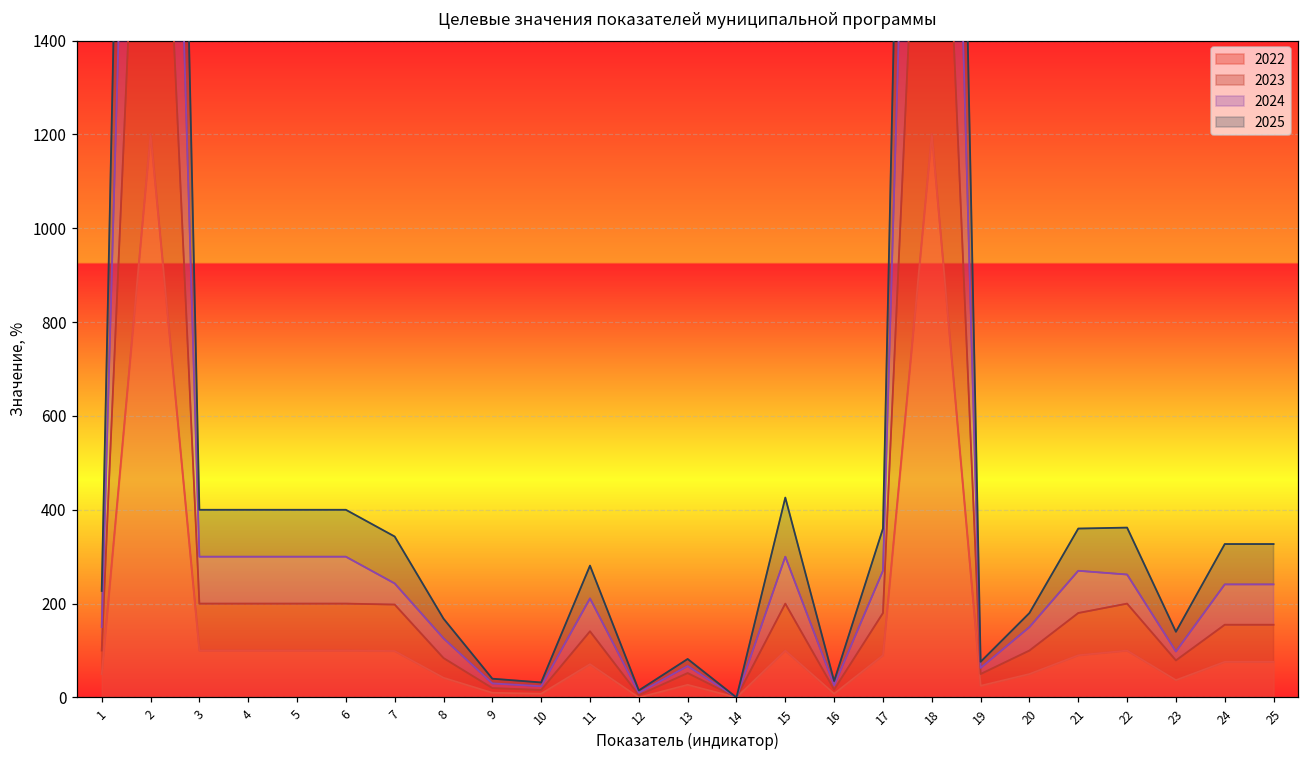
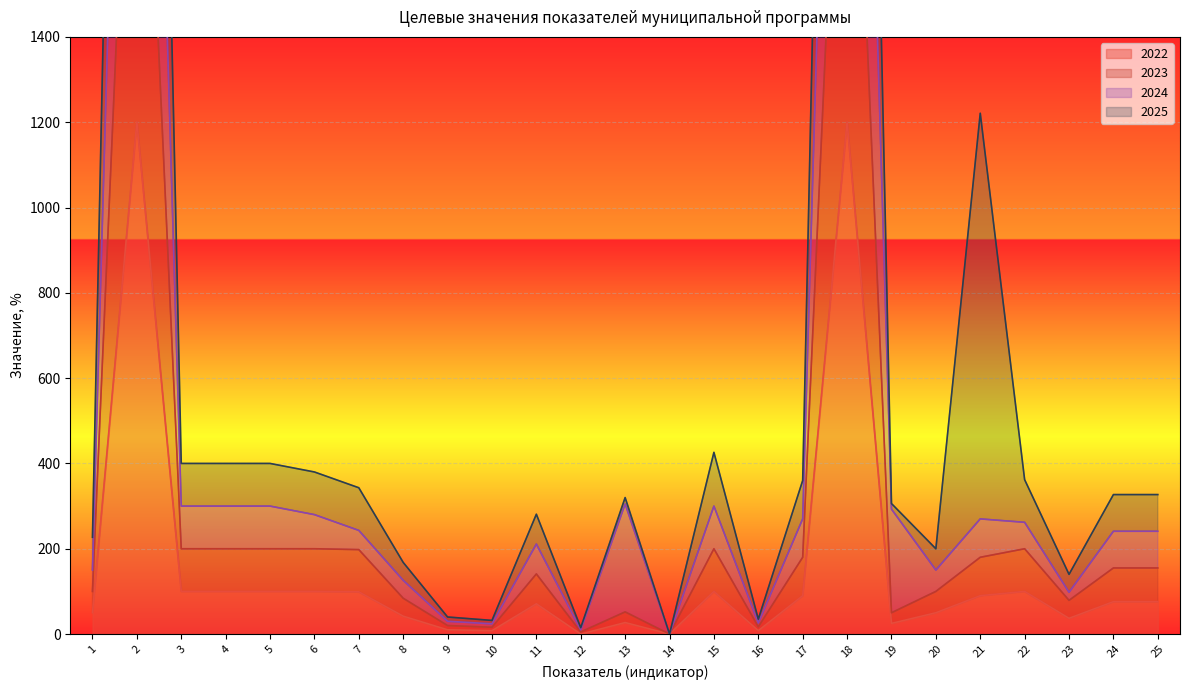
  {
    "2024": {
      "1": 50,
      "3": 100,
      "4": 100,
      "5": 100,
-     "6": 100,
+     "6": 80,
      "7": 50,
      "8": 40,
      "9": 10,
      "10": 10,
      "11": 70,
-     "13": 20,
+     "13": 250,
      "15": 100,
      "16": 10,
      "17": 90,
-     "19": 10,
+     "19": 240,
      "20": 50,
      "21": 90,
      "22": 60,
      "23": 20,
      "24": 90,
      "25": 90
    },
    "2025": {
      "1": 80,
      "3": 100,
      "4": 100,
      "5": 100,
      "6": 100,
      "7": 100,
      "8": 40,
      "9": 10,
      "10": 10,
      "11": 70,
      "13": 20,
      "15": 130,
      "16": 10,
      "17": 90,
      "19": 10,
-     "20": 30,
-     "21": 90,
+     "20": 50,
+     "21": 950,
      "22": 100,
      "23": 40,
      "24": 90,
      "25": 90
    }
  }
